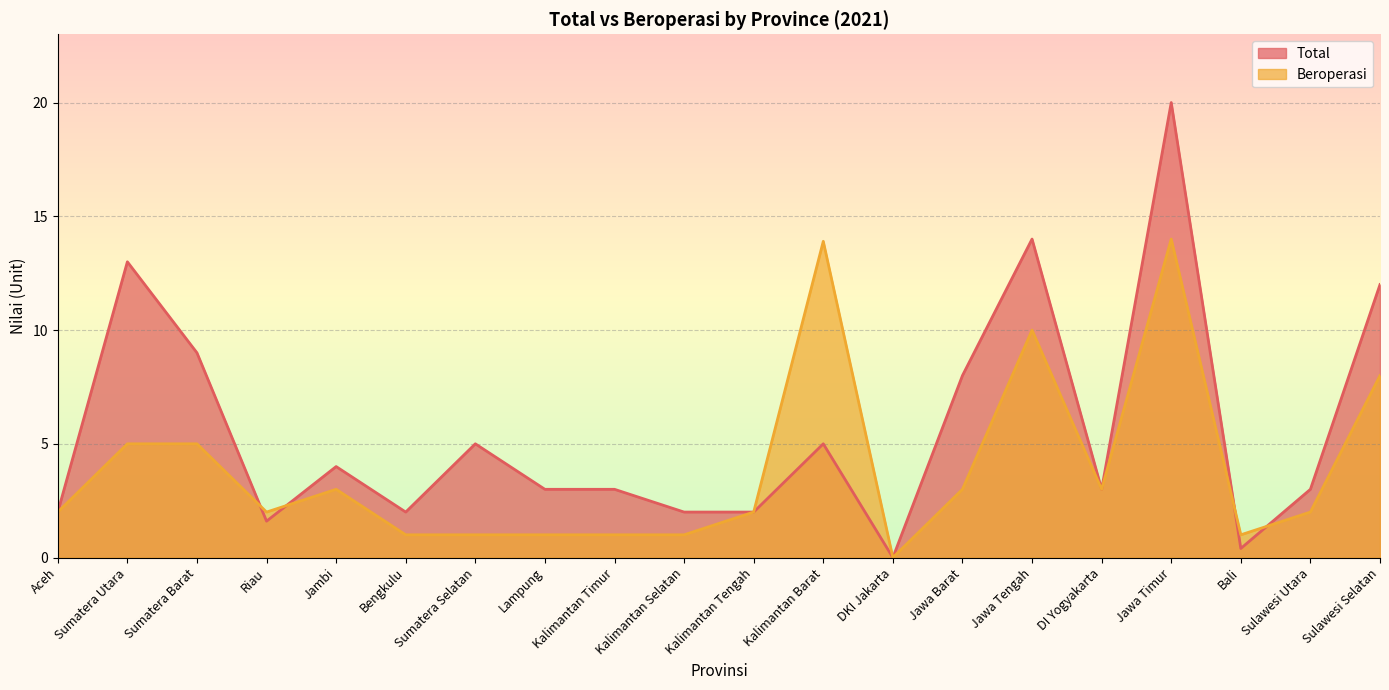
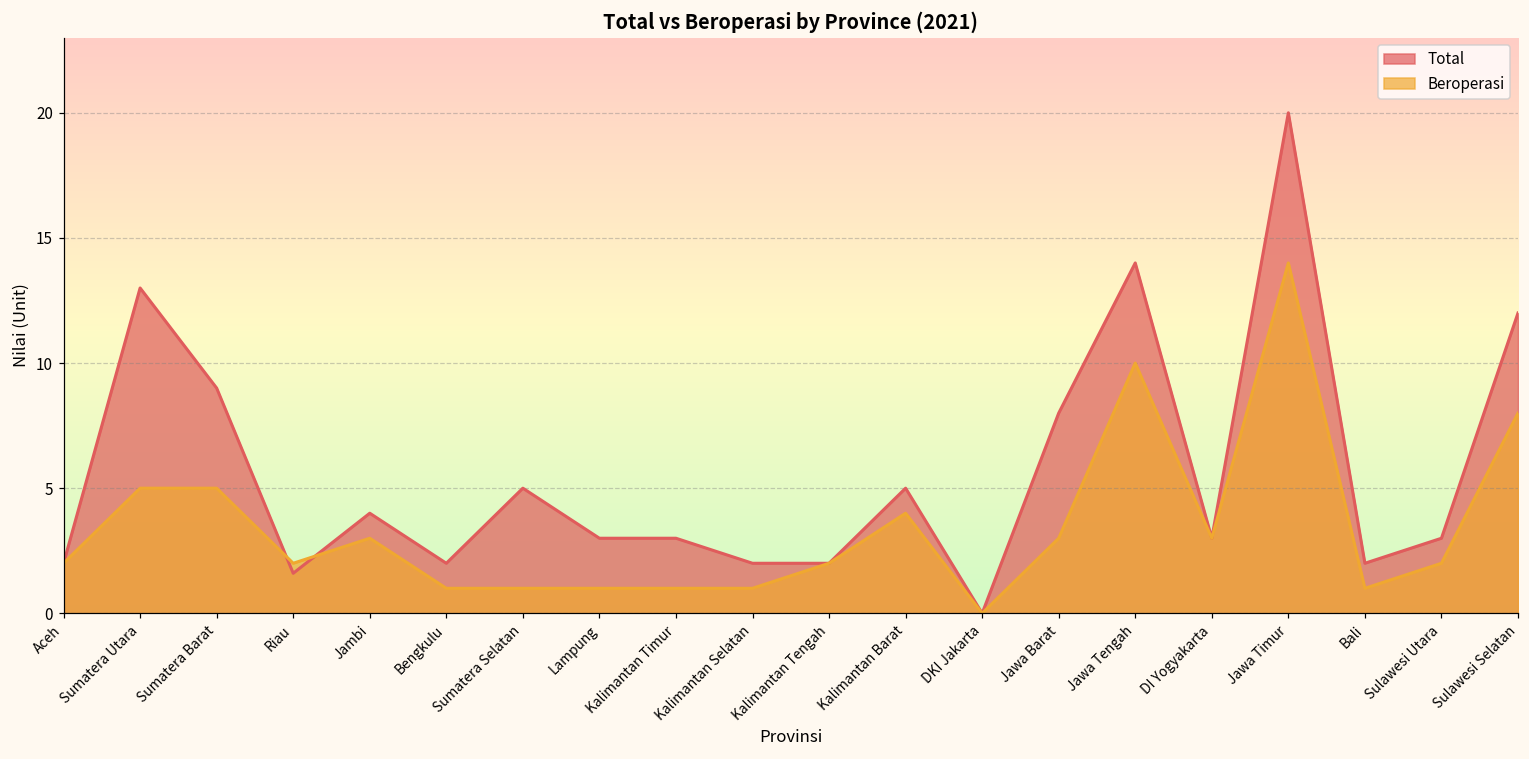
  {
    "Total": {
      "Sumatera Utara": 13.0,
      "Sumatera Barat": 9.0,
      "Riau": 1.6,
      "Jambi": 4.0,
      "Bengkulu": 2.0,
      "Sumatera Selatan": 5.0,
      "Lampung": 3.0,
      "Kalimantan Timur": 3.0,
      "Kalimantan Selatan": 2.0,
      "Kalimantan Barat": 5.0,
      "Jawa Barat": 8.0,
      "Jawa Tengah": 14.0,
      "Jawa Timur": 20.0,
-     "Bali": 0.4,
+     "Bali": 2.0,
      "Sulawesi Utara": 3.0,
      "Sulawesi Selatan": 12.0
    },
    "Beroperasi": {
      "Sumatera Utara": 5.0,
      "Sumatera Barat": 5.0,
      "Riau": 2.0,
      "Jambi": 3.0,
      "Bengkulu": 1.0,
      "Sumatera Selatan": 1.0,
      "Lampung": 1.0,
      "Kalimantan Timur": 1.0,
      "Kalimantan Selatan": 1.0,
-     "Kalimantan Barat": 13.9,
+     "Kalimantan Barat": 4.0,
      "Jawa Barat": 3.0,
      "Jawa Tengah": 10.0,
      "Jawa Timur": 14.0,
      "Bali": 1.0,
      "Sulawesi Utara": 2.0,
      "Sulawesi Selatan": 8.0
    }
  }
